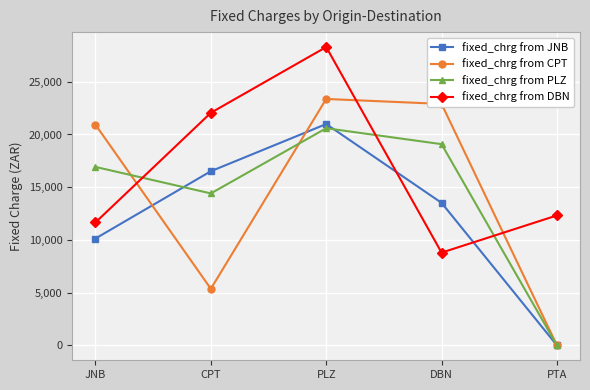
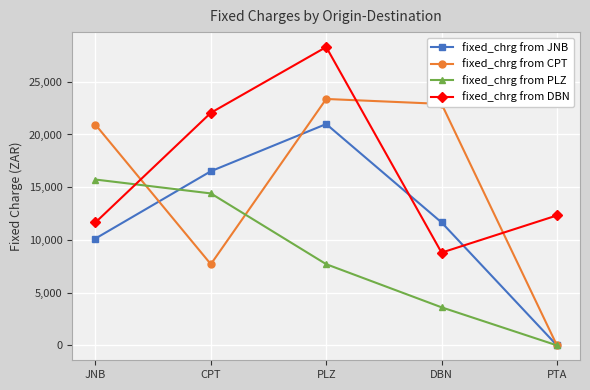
  {
    "fixed_chrg from JNB": {
      "JNB": "10,100",
      "CPT": "16,500",
      "PLZ": "21,000",
-     "DBN": "13,500"
+     "DBN": "11,700"
    },
    "fixed_chrg from CPT": {
      "JNB": "20,900",
-     "CPT": "5,400",
+     "CPT": "7,700",
      "PLZ": "23,400"
    },
    "fixed_chrg from PLZ": {
-     "JNB": "16,900",
+     "JNB": "15,700",
      "CPT": "14,400",
-     "PLZ": "20,600",
-     "DBN": "19,100"
+     "PLZ": "7,700",
+     "DBN": "3,600"
    },
    "fixed_chrg from DBN": {
      "JNB": "11,700",
      "CPT": "22,100",
      "PLZ": "28,300",
      "DBN": "8,800",
      "PTA": "12,300"
    }
  }
